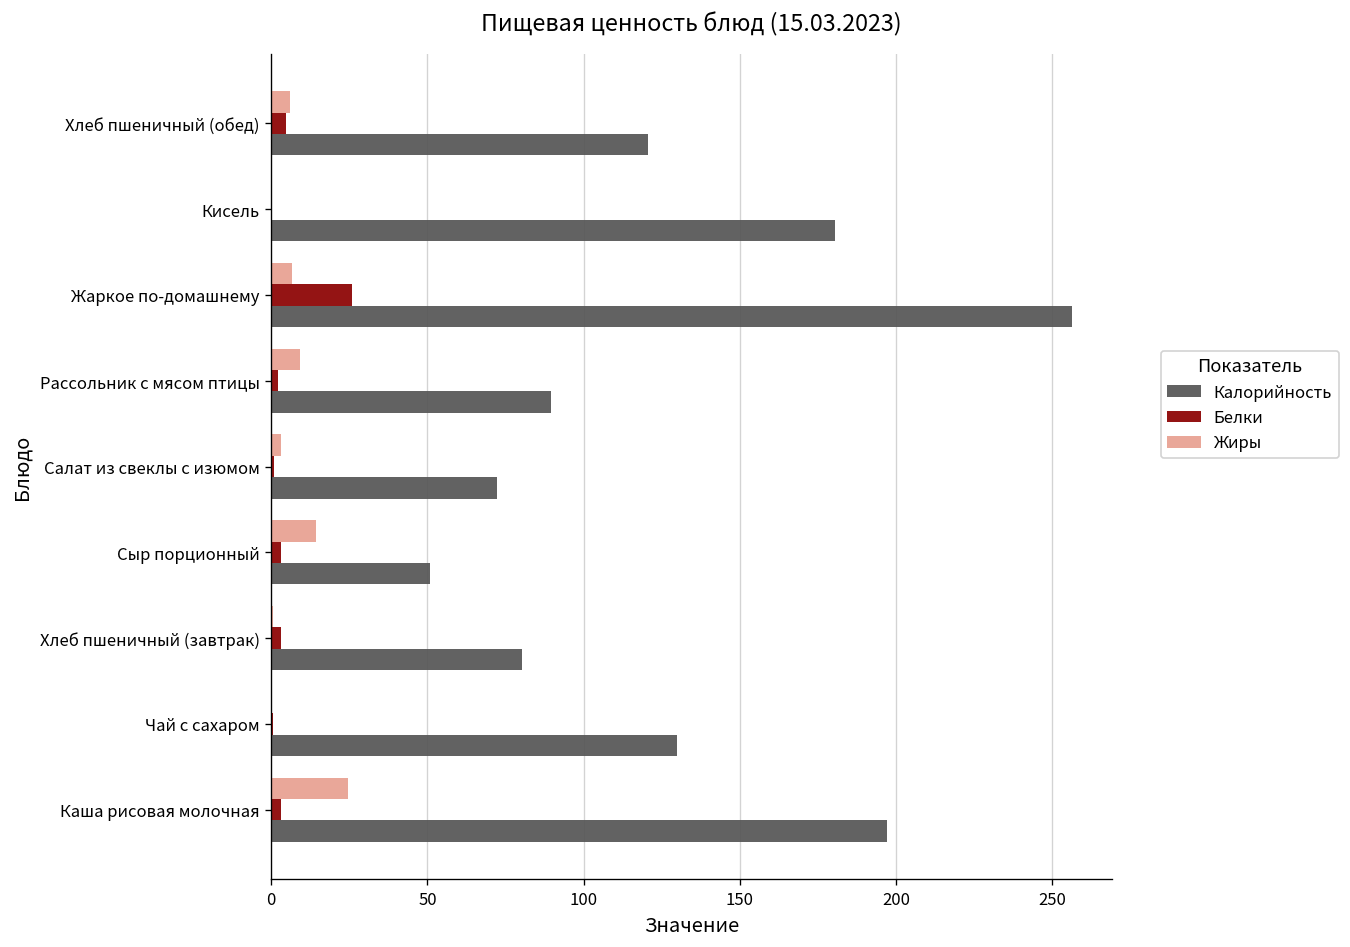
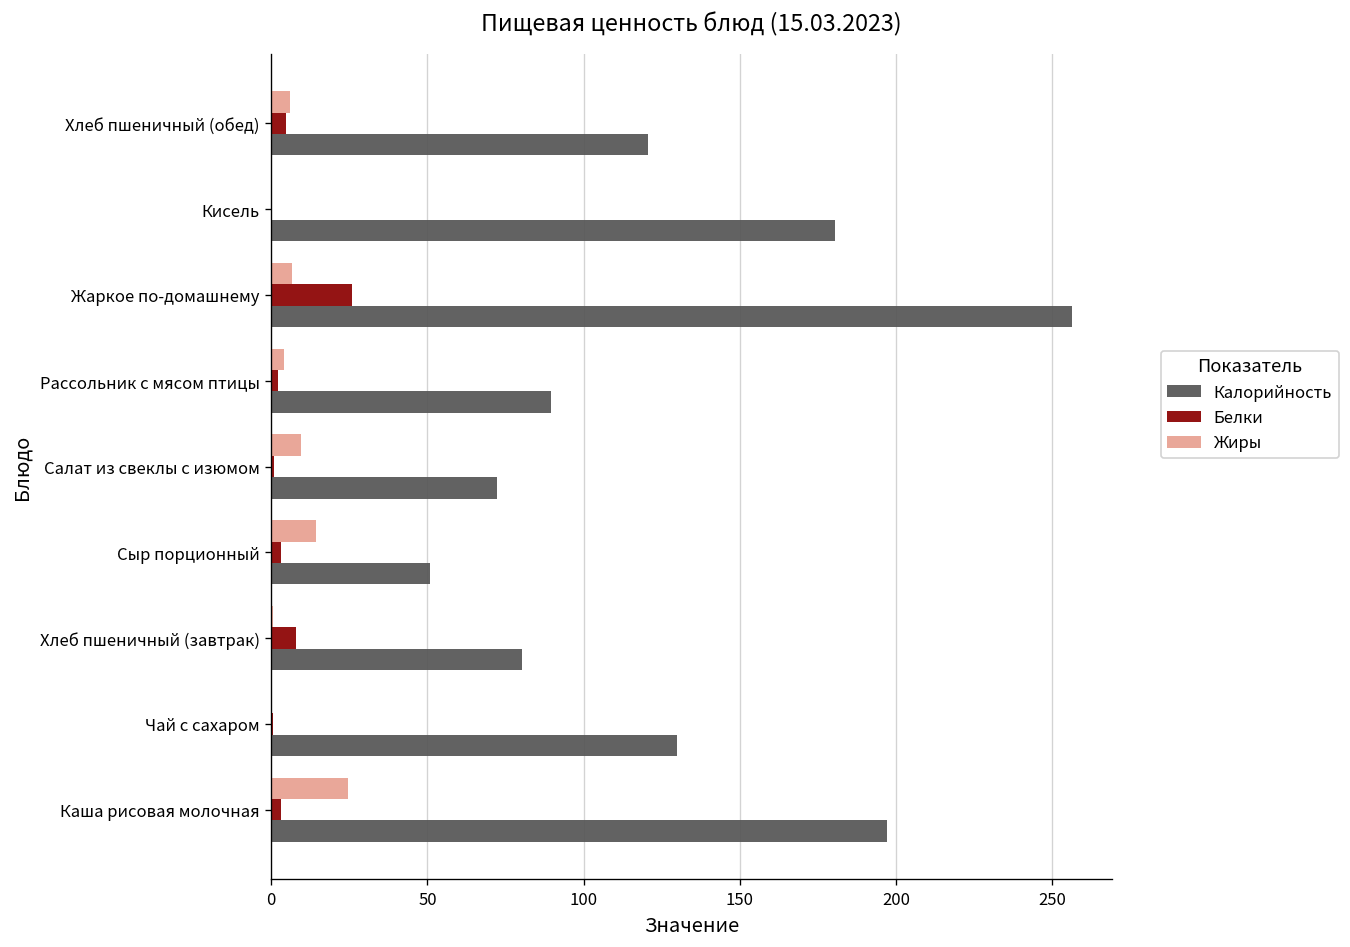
  {
    "Калорийность": {
      "Хлеб пшеничный (обед)": 121,
      "Кисель": 180,
      "Жаркое по-домашнему": 256,
      "Рассольник с мясом птицы": 90,
      "Салат из свеклы с изюмом": 72,
      "Сыр порционный": 51,
      "Хлеб пшеничный (завтрак)": 80,
      "Чай с сахаром": 130,
      "Каша рисовая молочная": 197
    },
    "Белки": {
      "Хлеб пшеничный (обед)": 5,
      "Жаркое по-домашнему": 26,
      "Рассольник с мясом птицы": 2,
      "Сыр порционный": 3,
-     "Хлеб пшеничный (завтрак)": 3,
+     "Хлеб пшеничный (завтрак)": 8,
      "Каша рисовая молочная": 3
    },
    "Жиры": {
      "Хлеб пшеничный (обед)": 6,
      "Жаркое по-домашнему": 7,
-     "Рассольник с мясом птицы": 9,
-     "Салат из свеклы с изюмом": 3,
+     "Рассольник с мясом птицы": 4,
+     "Салат из свеклы с изюмом": 9,
      "Сыр порционный": 14,
      "Каша рисовая молочная": 24
    }
  }
